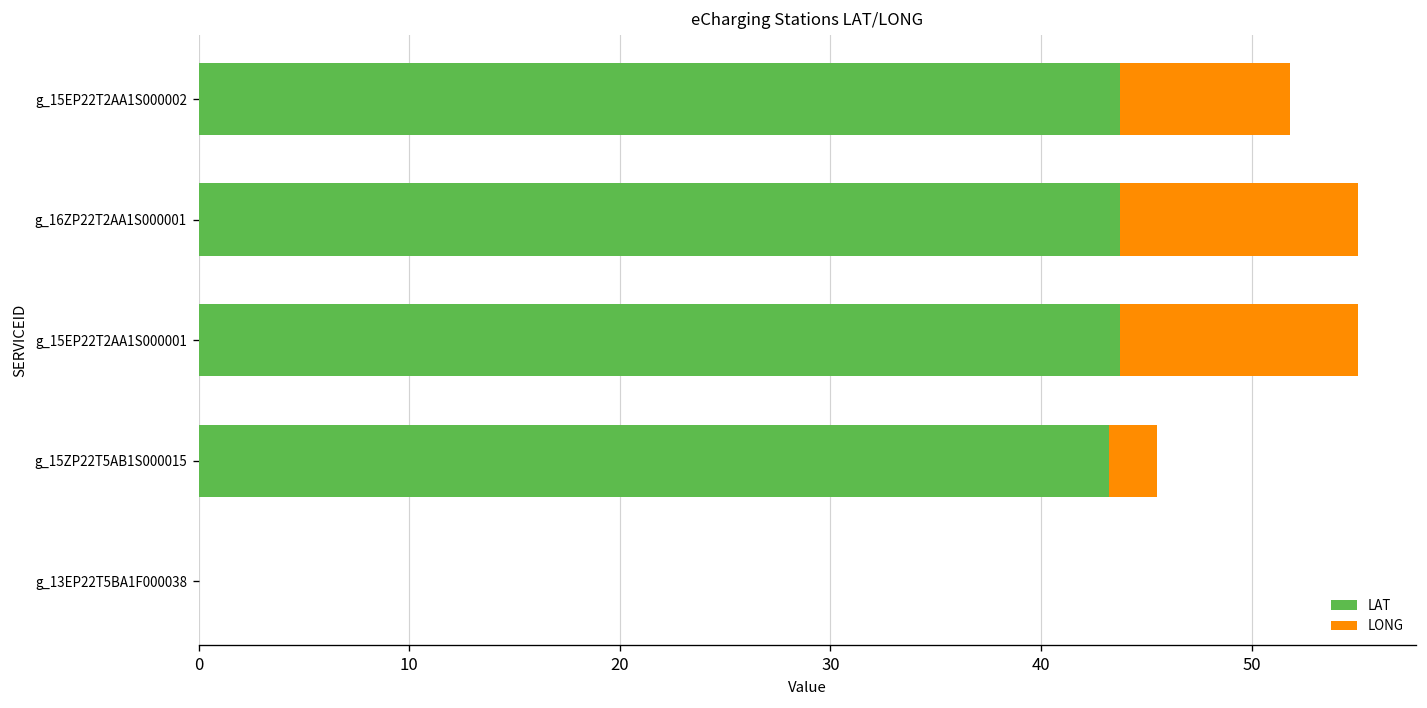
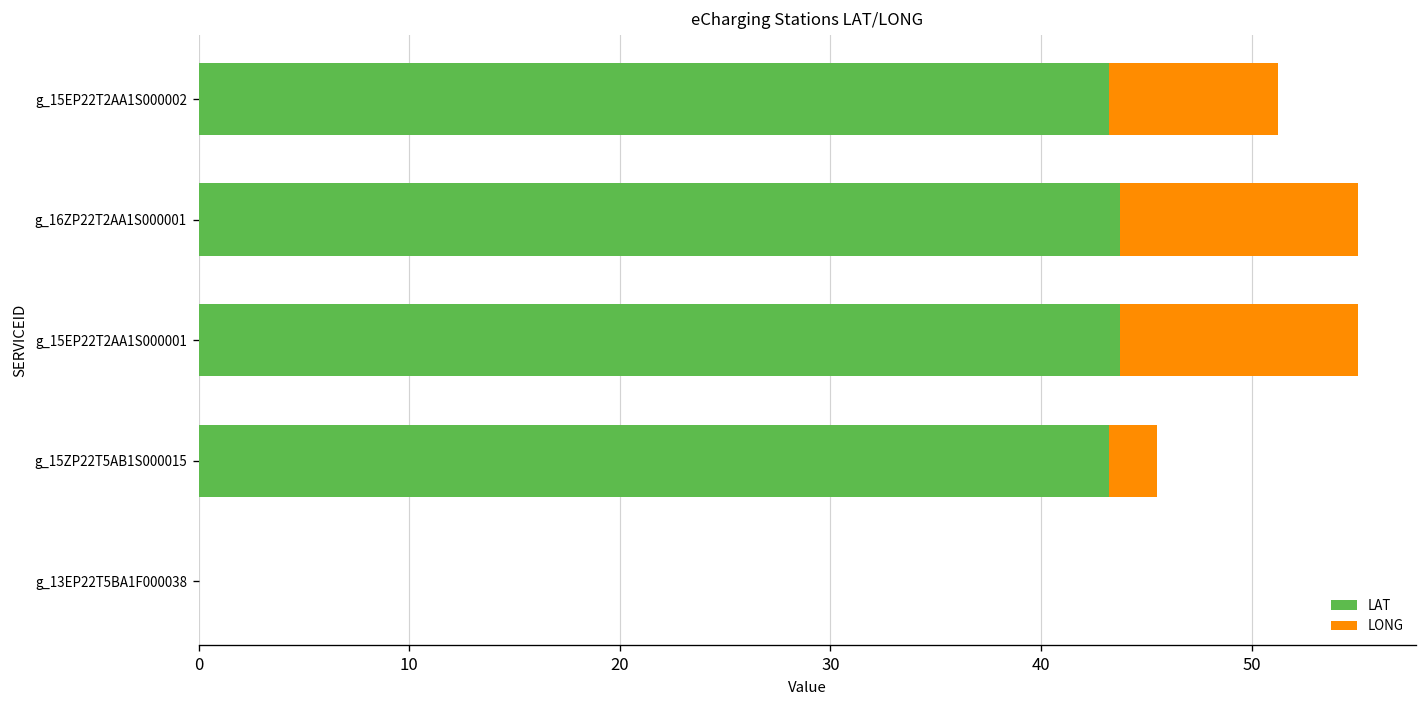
  {
    "LAT": {
-     "g_15EP22T2AA1S000002": 43.8,
+     "g_15EP22T2AA1S000002": 43.2,
      "g_16ZP22T2AA1S000001": 43.8,
      "g_15EP22T2AA1S000001": 43.7,
      "g_15ZP22T5AB1S000015": 43.2,
      "g_13EP22T5BA1F000038": 0.0
    },
    "LONG": {
      "g_15EP22T2AA1S000002": 8.0,
      "g_16ZP22T2AA1S000001": 11.3,
      "g_15EP22T2AA1S000001": 11.3,
      "g_15ZP22T5AB1S000015": 2.3,
      "g_13EP22T5BA1F000038": 0.0
    }
  }
